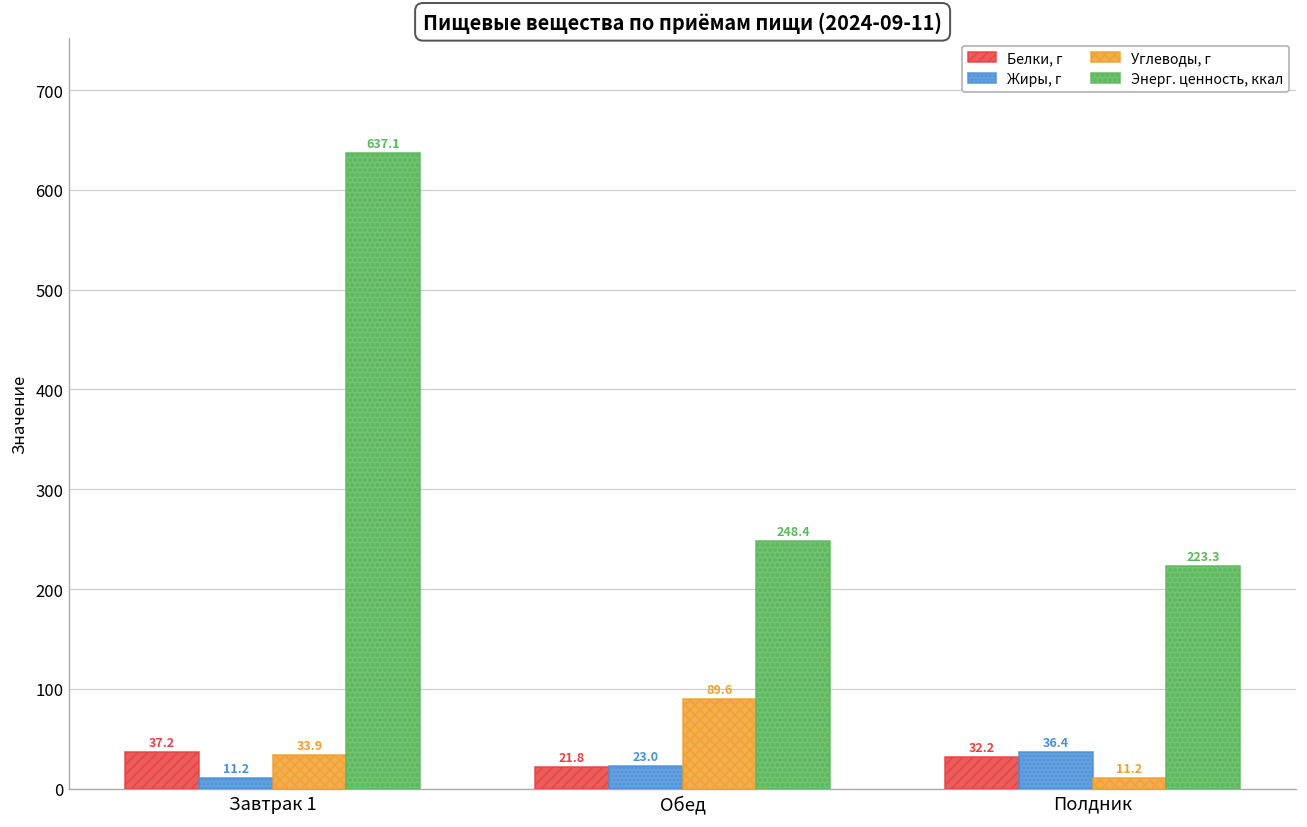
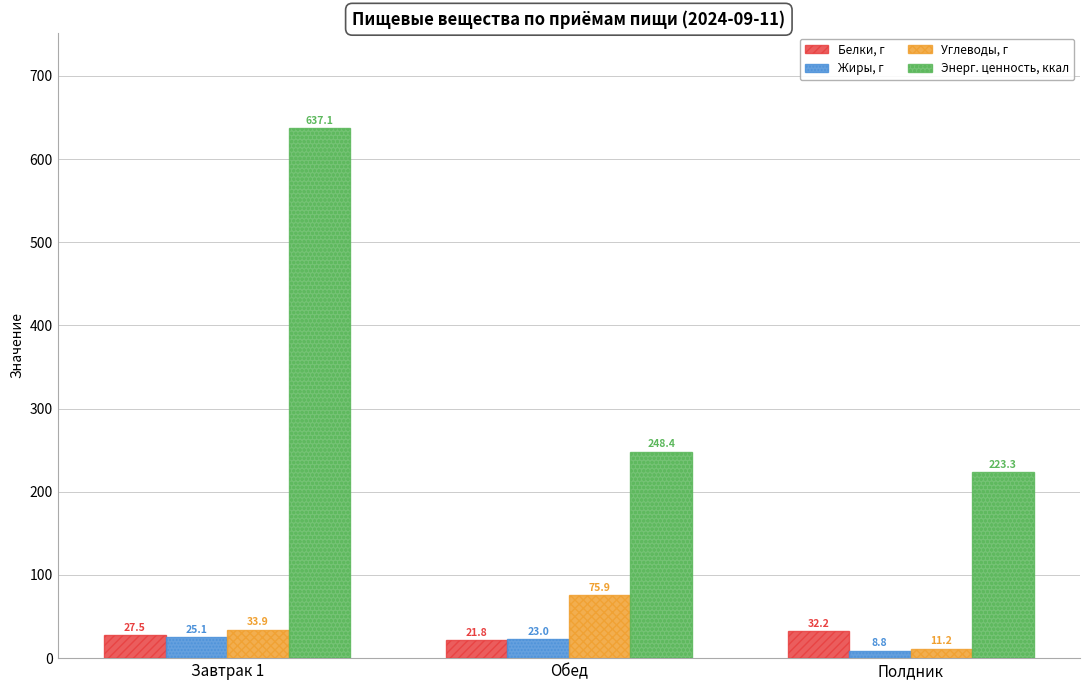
  {
    "Белки, г": {
-     "Завтрак 1": 37.2,
+     "Завтрак 1": 27.5,
      "Обед": 21.8,
      "Полдник": 32.2
    },
    "Жиры, г": {
-     "Завтрак 1": 11.2,
+     "Завтрак 1": 25.1,
      "Обед": 23.0,
-     "Полдник": 36.4
+     "Полдник": 8.8
    },
    "Углеводы, г": {
      "Завтрак 1": 33.9,
-     "Обед": 89.6,
+     "Обед": 75.9,
      "Полдник": 11.2
    },
    "Энерг. ценность, ккал": {
      "Завтрак 1": 637.1,
      "Обед": 248.4,
      "Полдник": 223.3
    }
  }
